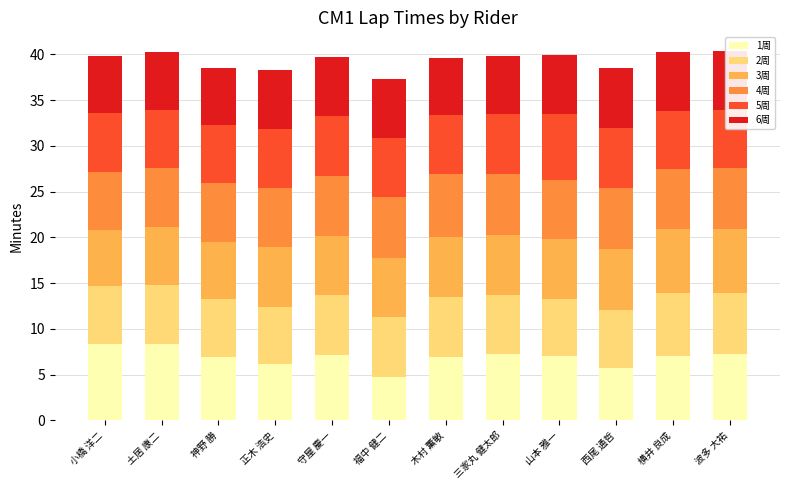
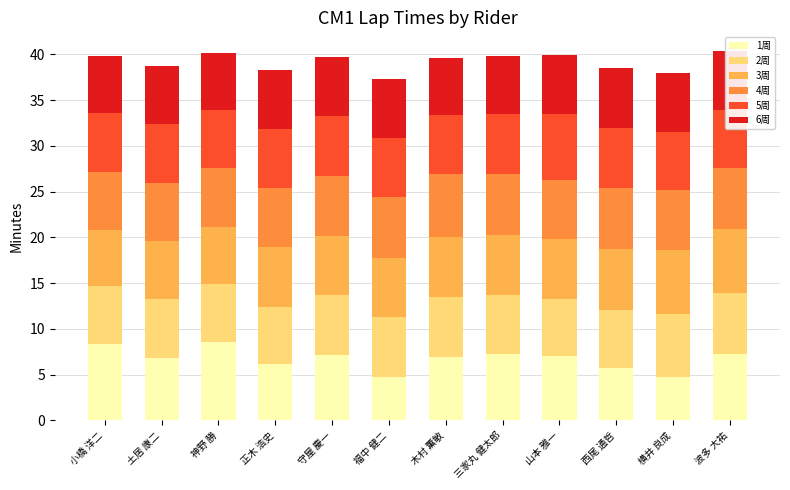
  {
    "1周": {
      "小橋 洋二": 8,
-     "土居 康二": 8,
-     "神野 勝": 7,
+     "土居 康二": 7,
+     "神野 勝": 9,
      "正木 浩史": 6,
      "守屋 慶一": 7,
      "福中 健二": 5,
      "木村 薫敏": 7,
      "三家丸 健太郎": 7,
      "山本 雅一": 7,
      "西尾 通哲": 6,
-     "横井 良成": 7,
+     "横井 良成": 5,
      "波多 大祐": 7
    }
  }
